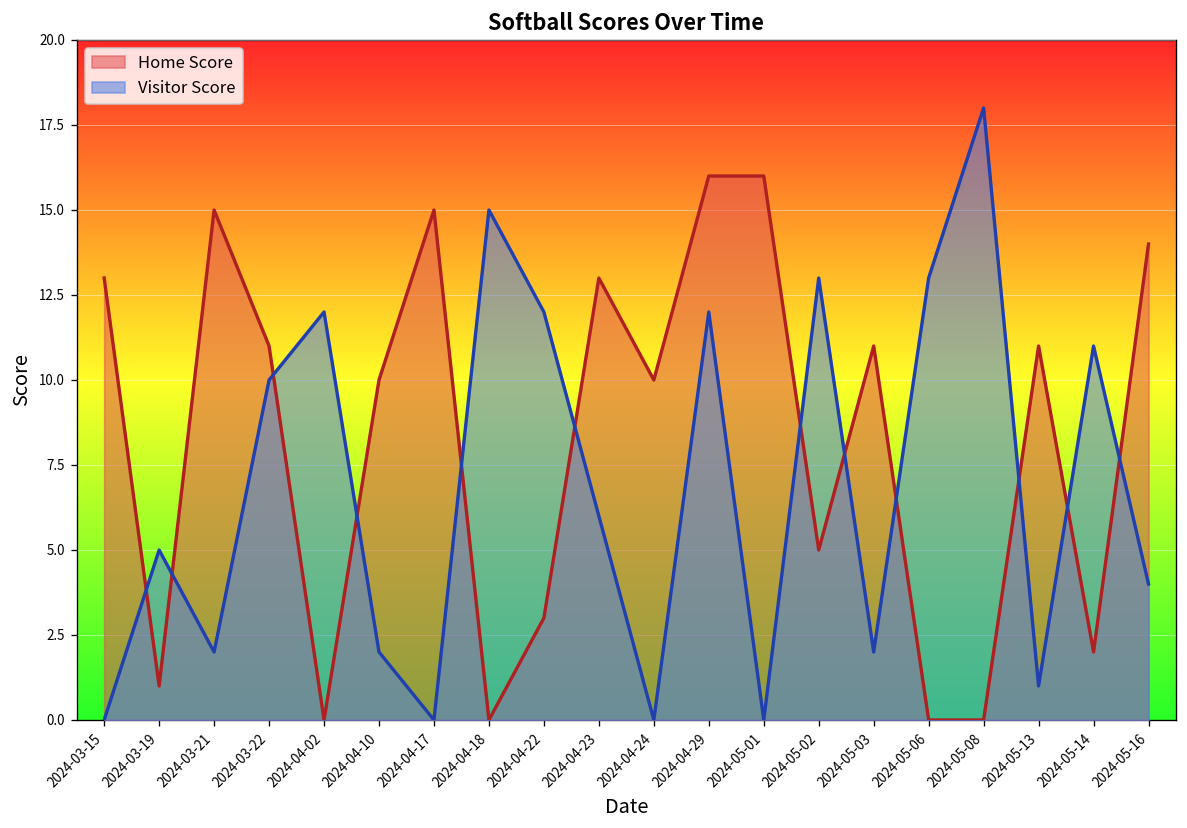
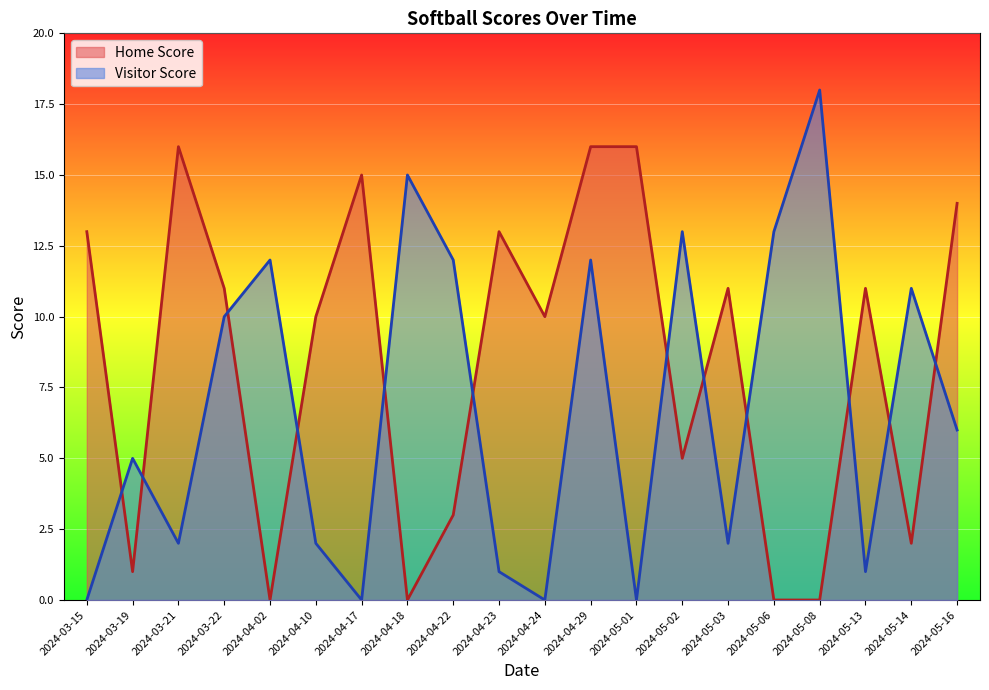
  {
    "Home Score": {
      "2024-03-15": 13,
      "2024-03-19": 1,
-     "2024-03-21": 15,
+     "2024-03-21": 16,
      "2024-03-22": 11,
      "2024-04-02": 0,
      "2024-04-10": 10,
      "2024-04-17": 15,
      "2024-04-18": 0,
      "2024-04-22": 3,
      "2024-04-23": 13,
      "2024-04-24": 10,
      "2024-04-29": 16,
      "2024-05-01": 16,
      "2024-05-02": 5,
      "2024-05-03": 11,
      "2024-05-06": 0,
      "2024-05-08": 0,
      "2024-05-13": 11,
      "2024-05-14": 2,
      "2024-05-16": 14
    },
    "Visitor Score": {
      "2024-03-15": 0,
      "2024-03-19": 5,
      "2024-03-21": 2,
      "2024-03-22": 10,
      "2024-04-02": 12,
      "2024-04-10": 2,
      "2024-04-17": 0,
      "2024-04-18": 15,
      "2024-04-22": 12,
-     "2024-04-23": 6,
+     "2024-04-23": 1,
      "2024-04-24": 0,
      "2024-04-29": 12,
      "2024-05-01": 0,
      "2024-05-02": 13,
      "2024-05-03": 2,
      "2024-05-06": 13,
      "2024-05-08": 18,
      "2024-05-13": 1,
      "2024-05-14": 11,
-     "2024-05-16": 4
+     "2024-05-16": 6
    }
  }
